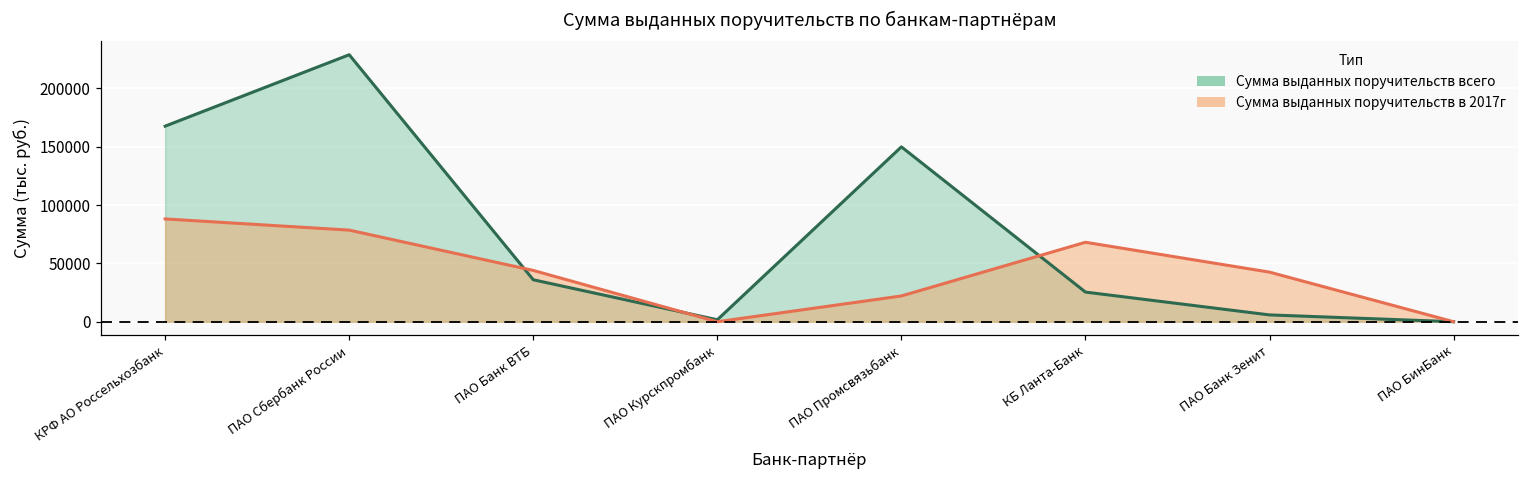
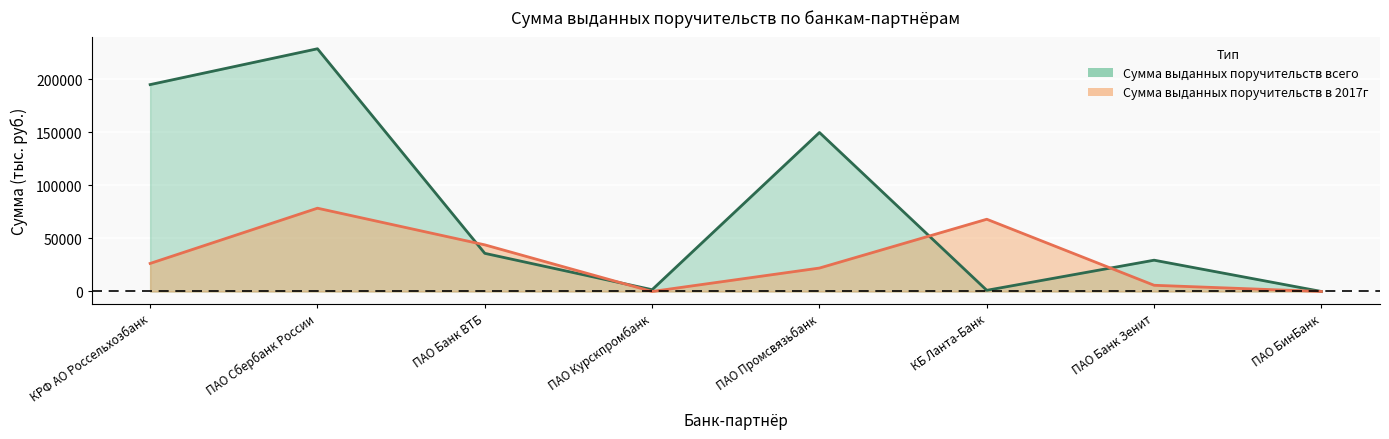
  {
    "Сумма выданных поручительств всего": {
-     "КРФ АО Россельхозбанк": 168000,
+     "КРФ АО Россельхозбанк": 195000,
      "ПАО Сбербанк России": 229000,
      "ПАО Банк ВТБ": 36000,
      "ПАО Промсвязьбанк": 150000,
-     "КБ Ланта-Банк": 25000,
-     "ПАО Банк Зенит": 6000
+     "КБ Ланта-Банк": 1000,
+     "ПАО Банк Зенит": 30000
    },
    "Сумма выданных поручительств в 2017г": {
-     "КРФ АО Россельхозбанк": 88000,
+     "КРФ АО Россельхозбанк": 26000,
      "ПАО Сбербанк России": 79000,
      "ПАО Банк ВТБ": 44000,
      "ПАО Промсвязьбанк": 22000,
      "КБ Ланта-Банк": 68000,
-     "ПАО Банк Зенит": 43000
+     "ПАО Банк Зенит": 6000
    }
  }
